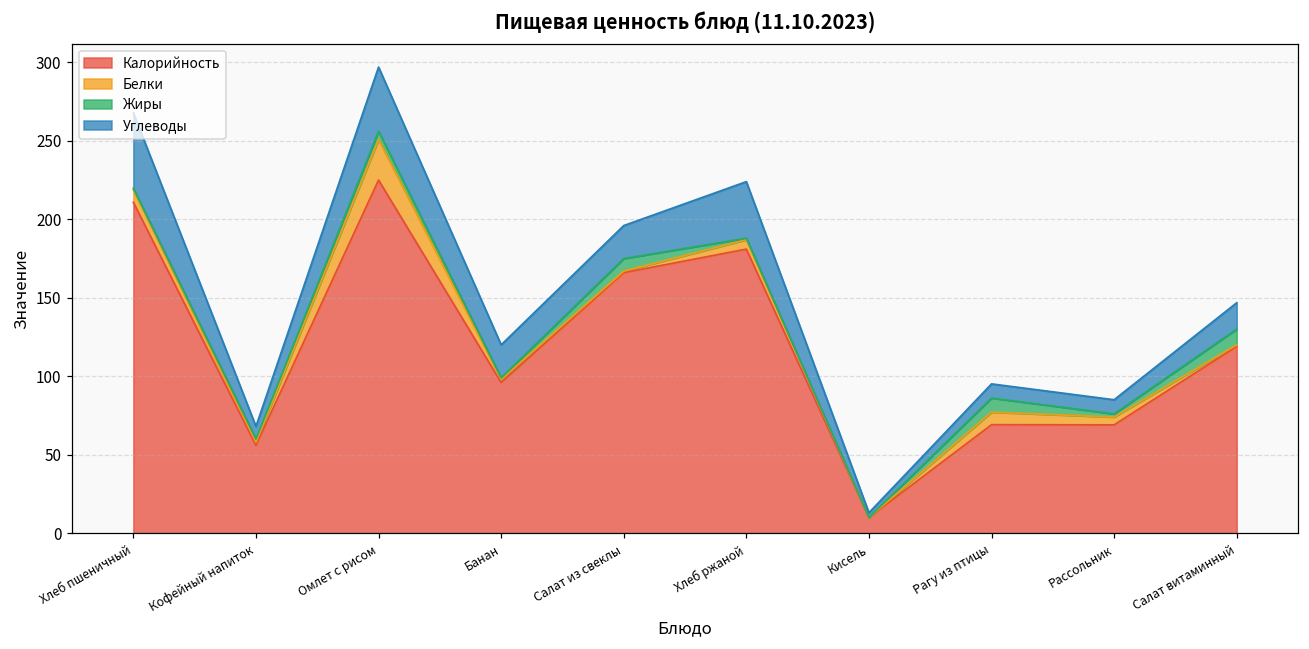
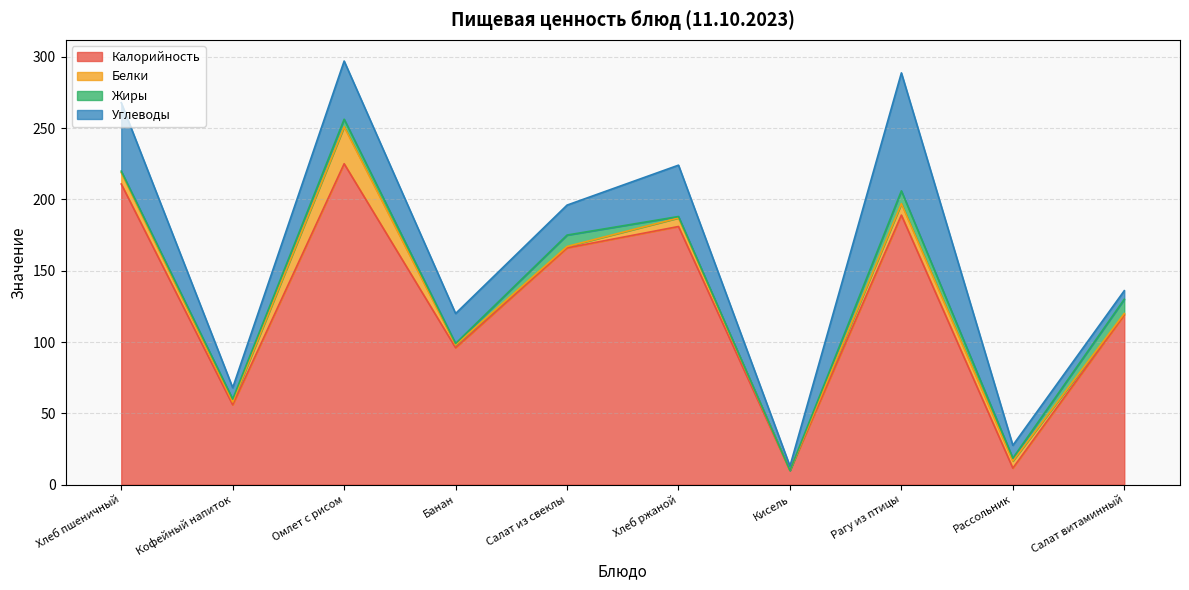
  {
    "Калорийность": {
      "Хлеб пшеничный": 211,
      "Кофейный напиток": 56,
      "Омлет с рисом": 225,
      "Банан": 96,
      "Хлеб ржаной": 181,
-     "Рагу из птицы": 69,
-     "Рассольник": 69
+     "Рагу из птицы": 189,
+     "Рассольник": 12
    },
    "Белки": {
      "Кофейный напиток": 2,
      "Омлет с рисом": 26,
      "Рагу из птицы": 8,
      "Рассольник": 5
    },
    "Жиры": {
      "Кофейный напиток": 2,
      "Омлет с рисом": 5,
      "Салат из свеклы": 8,
      "Рагу из птицы": 9,
      "Рассольник": 2,
      "Салат витаминный": 10
    },
    "Углеводы": {
      "Кофейный напиток": 8,
      "Омлет с рисом": 41,
      "Банан": 21,
      "Салат из свеклы": 21,
      "Хлеб ржаной": 36,
      "Кисель": 3,
-     "Рагу из птицы": 9,
+     "Рагу из птицы": 83,
      "Рассольник": 9,
-     "Салат витаминный": 17
+     "Салат витаминный": 6
    }
  }
